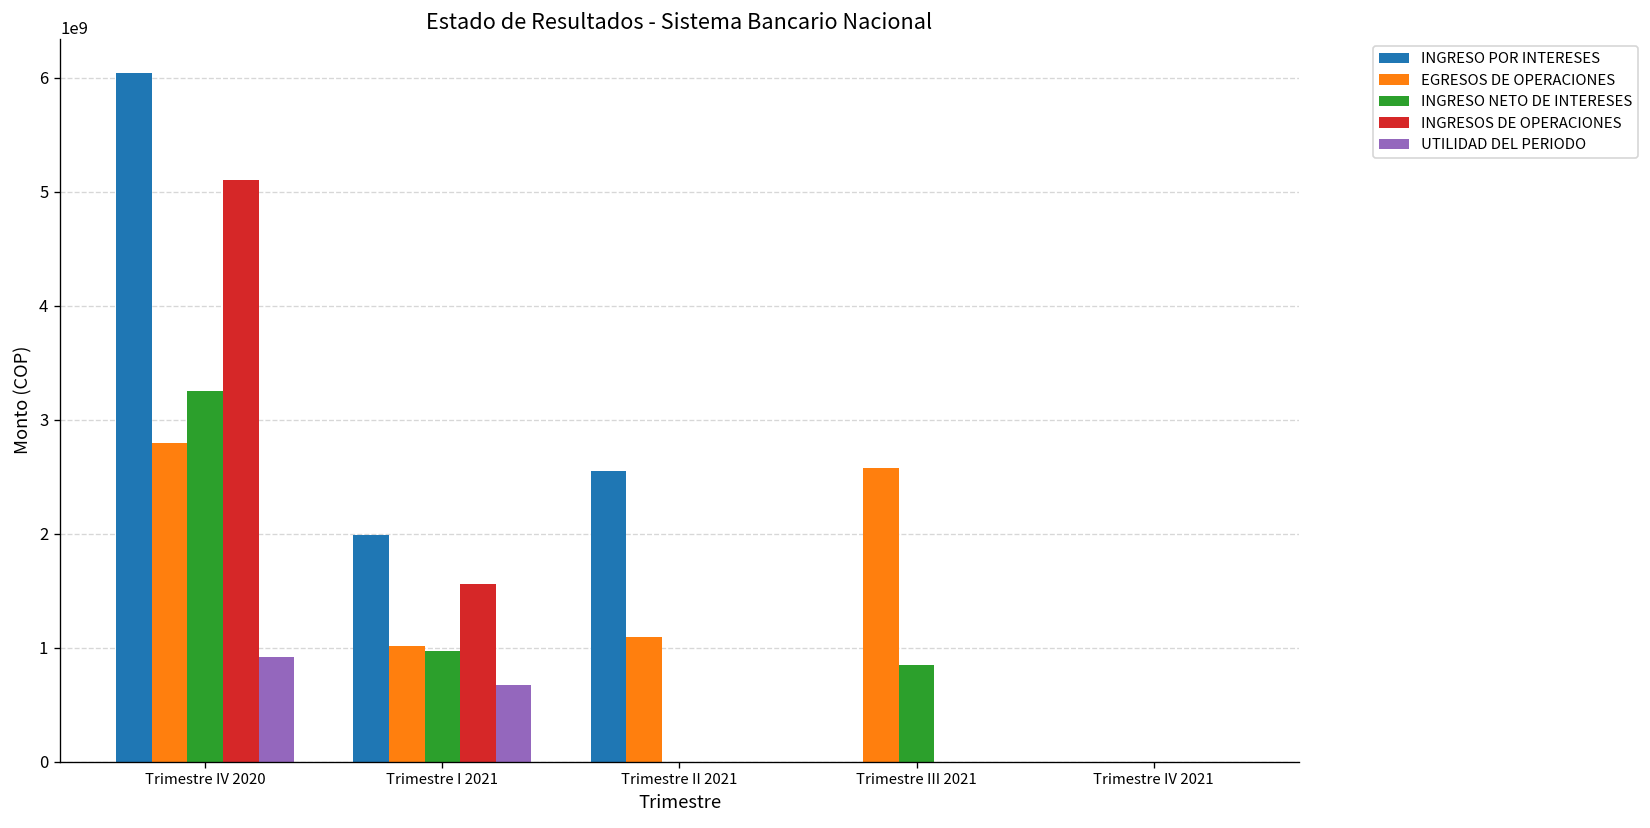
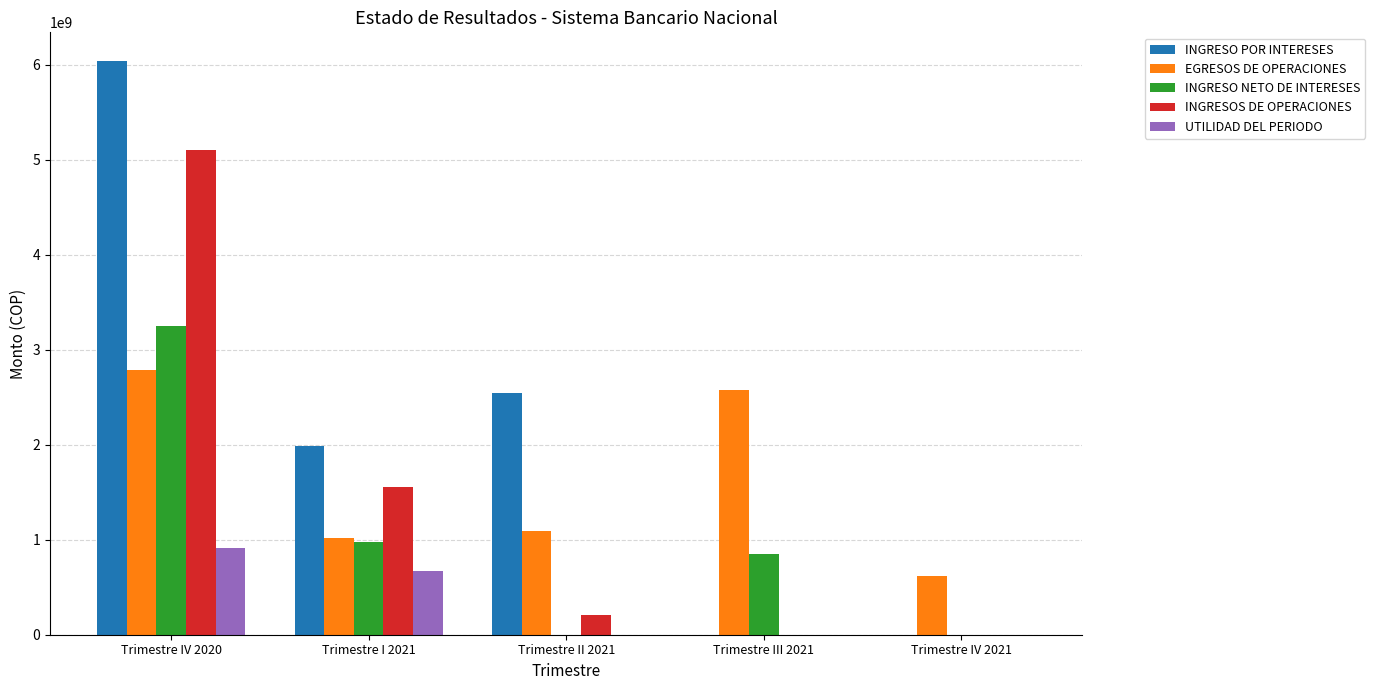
  {
    "INGRESO POR INTERESES": {
      "Trimestre IV 2020": 6000000000,
      "Trimestre I 2021": 2000000000,
      "Trimestre II 2021": 2500000000,
      "Trimestre III 2021": 0,
      "Trimestre IV 2021": 0
    },
    "EGRESOS DE OPERACIONES": {
      "Trimestre IV 2020": 2800000000,
      "Trimestre I 2021": 1000000000,
      "Trimestre II 2021": 1100000000,
      "Trimestre III 2021": 2600000000,
-     "Trimestre IV 2021": 0
+     "Trimestre IV 2021": 600000000
    },
    "INGRESO NETO DE INTERESES": {
      "Trimestre IV 2020": 3200000000,
      "Trimestre I 2021": 1000000000,
      "Trimestre II 2021": 0,
      "Trimestre III 2021": 900000000,
      "Trimestre IV 2021": 0
    },
    "INGRESOS DE OPERACIONES": {
      "Trimestre IV 2020": 5100000000,
      "Trimestre I 2021": 1600000000,
-     "Trimestre II 2021": 0,
+     "Trimestre II 2021": 200000000,
      "Trimestre III 2021": 0,
      "Trimestre IV 2021": 0
    },
    "UTILIDAD DEL PERIODO": {
      "Trimestre IV 2020": 900000000,
      "Trimestre I 2021": 700000000,
      "Trimestre II 2021": 0,
      "Trimestre III 2021": 0,
      "Trimestre IV 2021": 0
    }
  }
